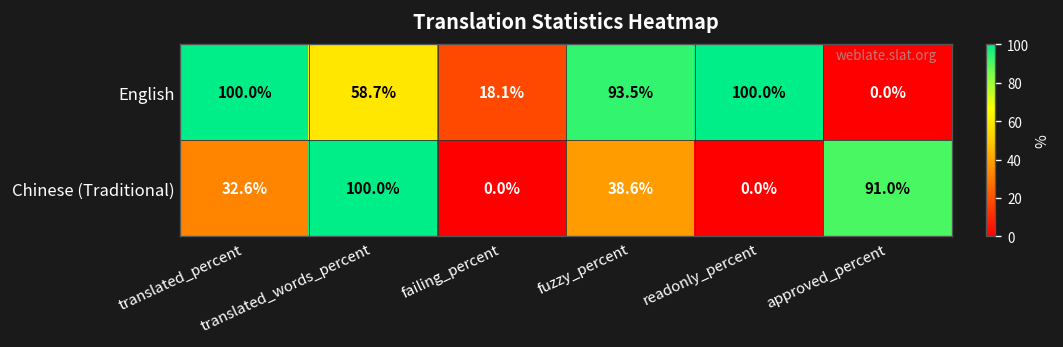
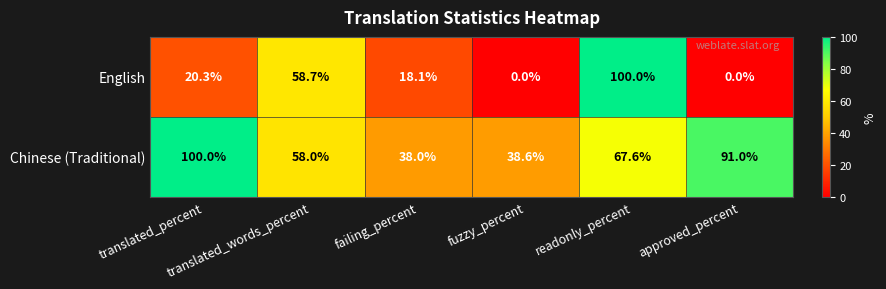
  {
    "English": {
-     "translated_percent": "100.0%",
+     "translated_percent": "20.3%",
      "translated_words_percent": "58.7%",
      "failing_percent": "18.1%",
-     "fuzzy_percent": "93.5%",
+     "fuzzy_percent": "0.0%",
      "readonly_percent": "100.0%"
    },
    "Chinese (Traditional)": {
-     "translated_percent": "32.6%",
-     "translated_words_percent": "100.0%",
-     "failing_percent": "0.0%",
+     "translated_percent": "100.0%",
+     "translated_words_percent": "58.0%",
+     "failing_percent": "38.0%",
      "fuzzy_percent": "38.6%",
-     "readonly_percent": "0.0%",
+     "readonly_percent": "67.6%",
      "approved_percent": "91.0%"
    }
  }
